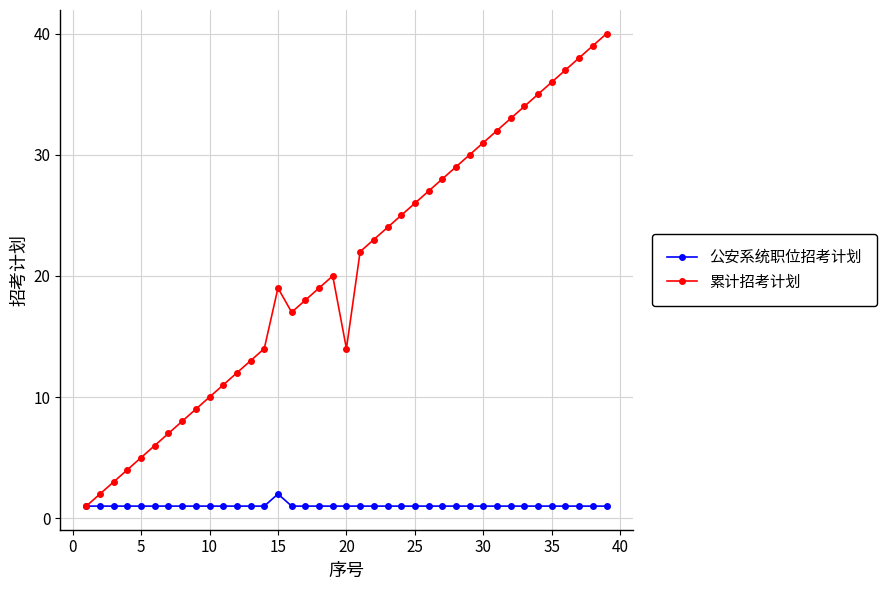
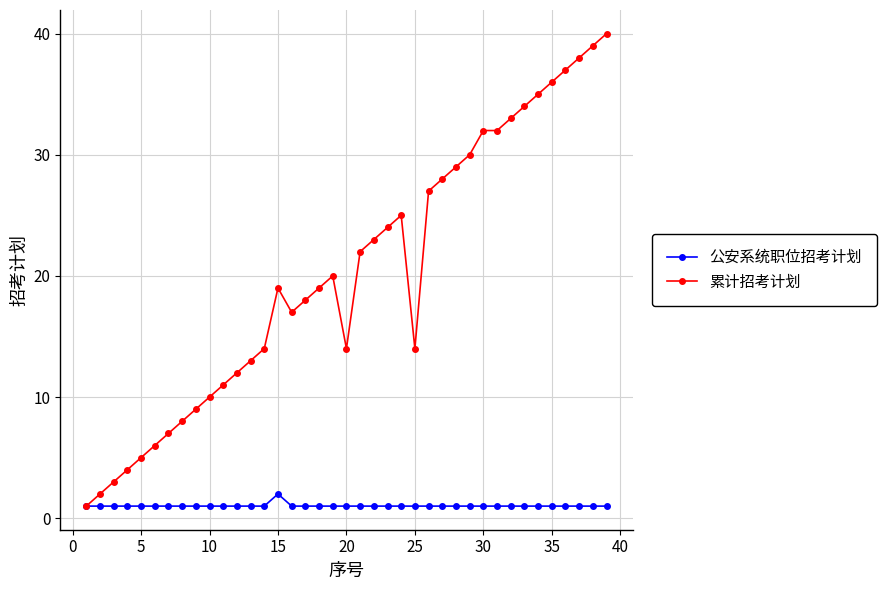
  {
    "公安系统职位招考计划": {
      "5": 1,
      "10": 1,
      "15": 2,
      "20": 1,
      "25": 1,
      "30": 1,
      "35": 1
    },
    "累计招考计划": {
      "5": 5,
      "10": 10,
      "15": 19,
      "20": 14,
-     "25": 26,
-     "30": 31,
+     "25": 14,
+     "30": 32,
      "35": 36
    }
  }
